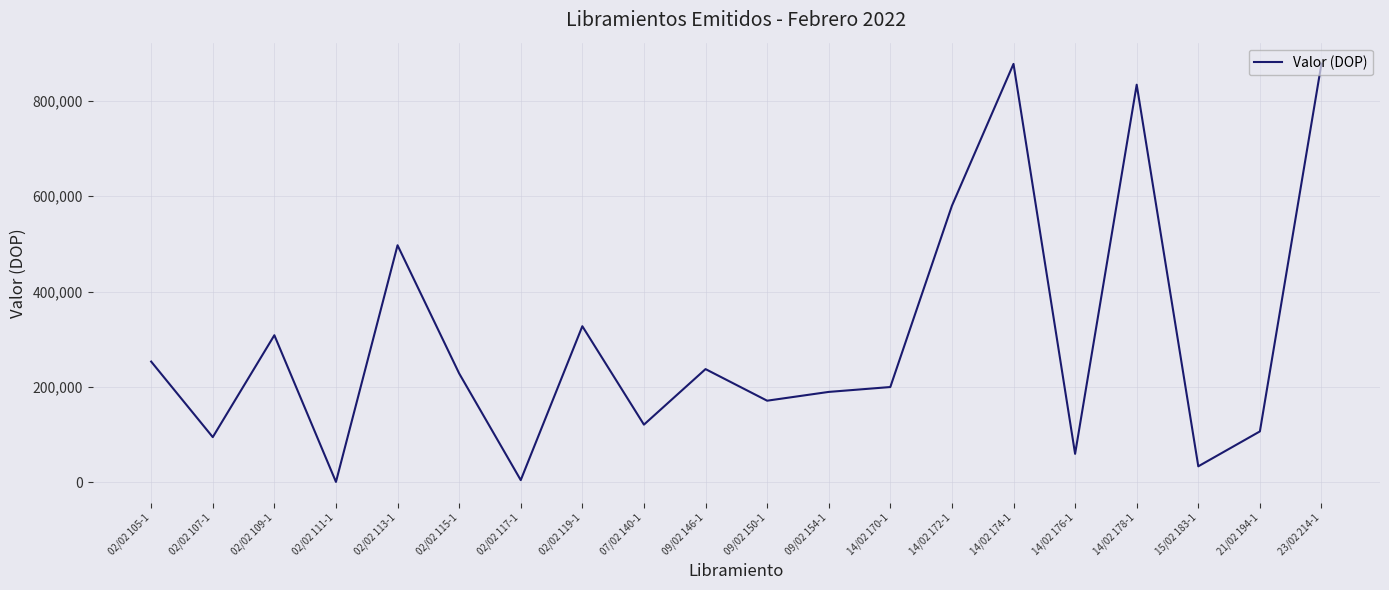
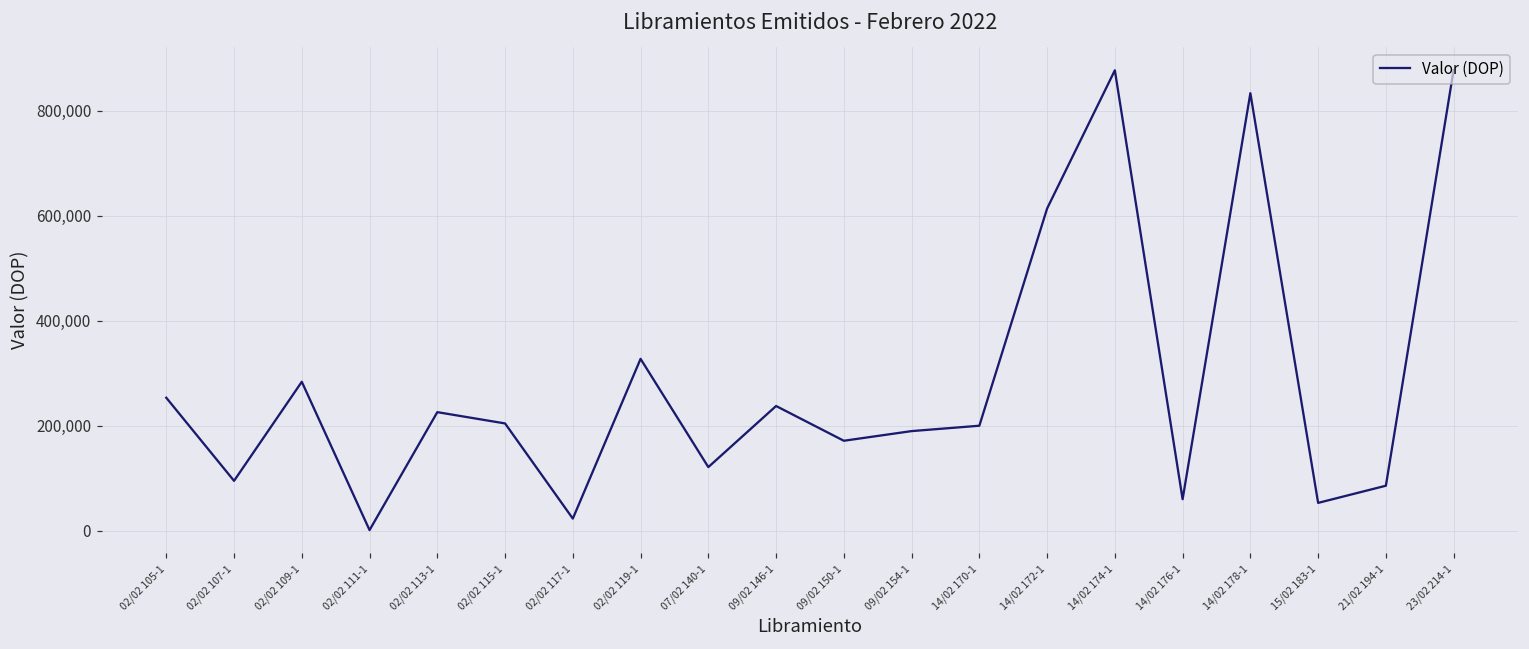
  {
    "02/02 105-1": "250,000",
    "02/02 107-1": "100,000",
-   "02/02 109-1": "310,000",
+   "02/02 109-1": "280,000",
    "02/02 111-1": "0",
-   "02/02 113-1": "500,000",
-   "02/02 115-1": "230,000",
-   "02/02 117-1": "0",
+   "02/02 113-1": "230,000",
+   "02/02 115-1": "200,000",
+   "02/02 117-1": "20,000",
    "02/02 119-1": "330,000",
    "07/02 140-1": "120,000",
    "09/02 146-1": "240,000",
    "09/02 150-1": "170,000",
    "09/02 154-1": "190,000",
    "14/02 170-1": "200,000",
-   "14/02 172-1": "580,000",
+   "14/02 172-1": "610,000",
    "14/02 174-1": "880,000",
    "14/02 176-1": "60,000",
    "14/02 178-1": "830,000",
-   "15/02 183-1": "30,000",
-   "21/02 194-1": "110,000"
+   "15/02 183-1": "50,000",
+   "21/02 194-1": "90,000"
  }
